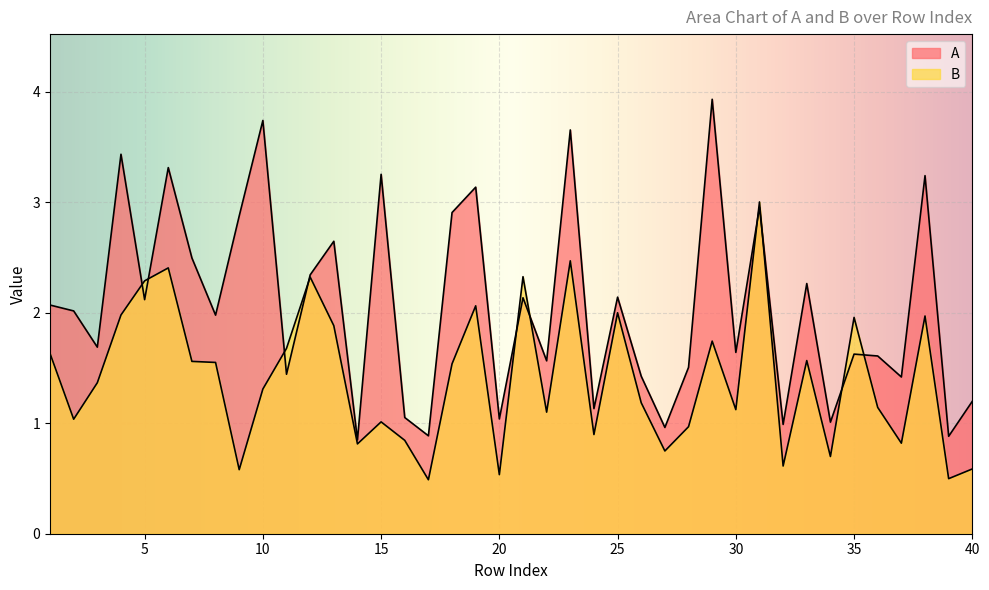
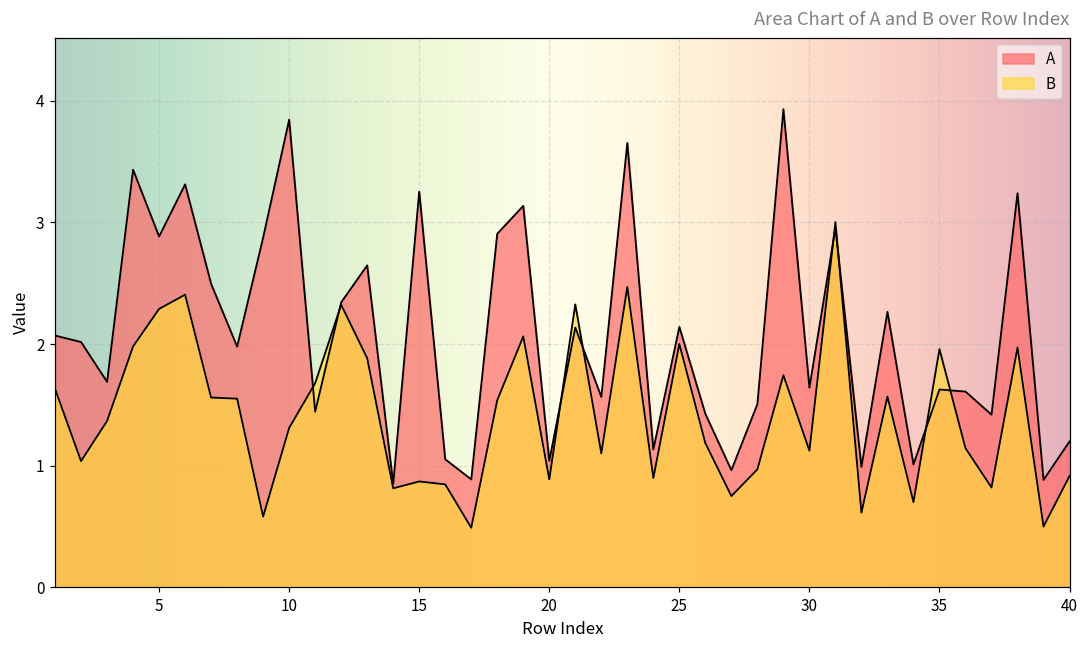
  {
    "A": {
-     "5": 2.12,
-     "10": 3.74,
+     "5": 2.88,
+     "10": 3.85,
      "15": 3.25,
      "20": 1.04,
      "25": 2.14,
      "30": 1.64,
      "35": 1.63,
      "40": 1.20
    },
    "B": {
      "5": 2.29,
      "10": 1.31,
-     "15": 1.01,
-     "20": 0.53,
+     "15": 0.87,
+     "20": 0.89,
      "25": 2.00,
      "30": 1.12,
      "35": 1.96,
-     "40": 0.59
+     "40": 0.91
    }
  }
